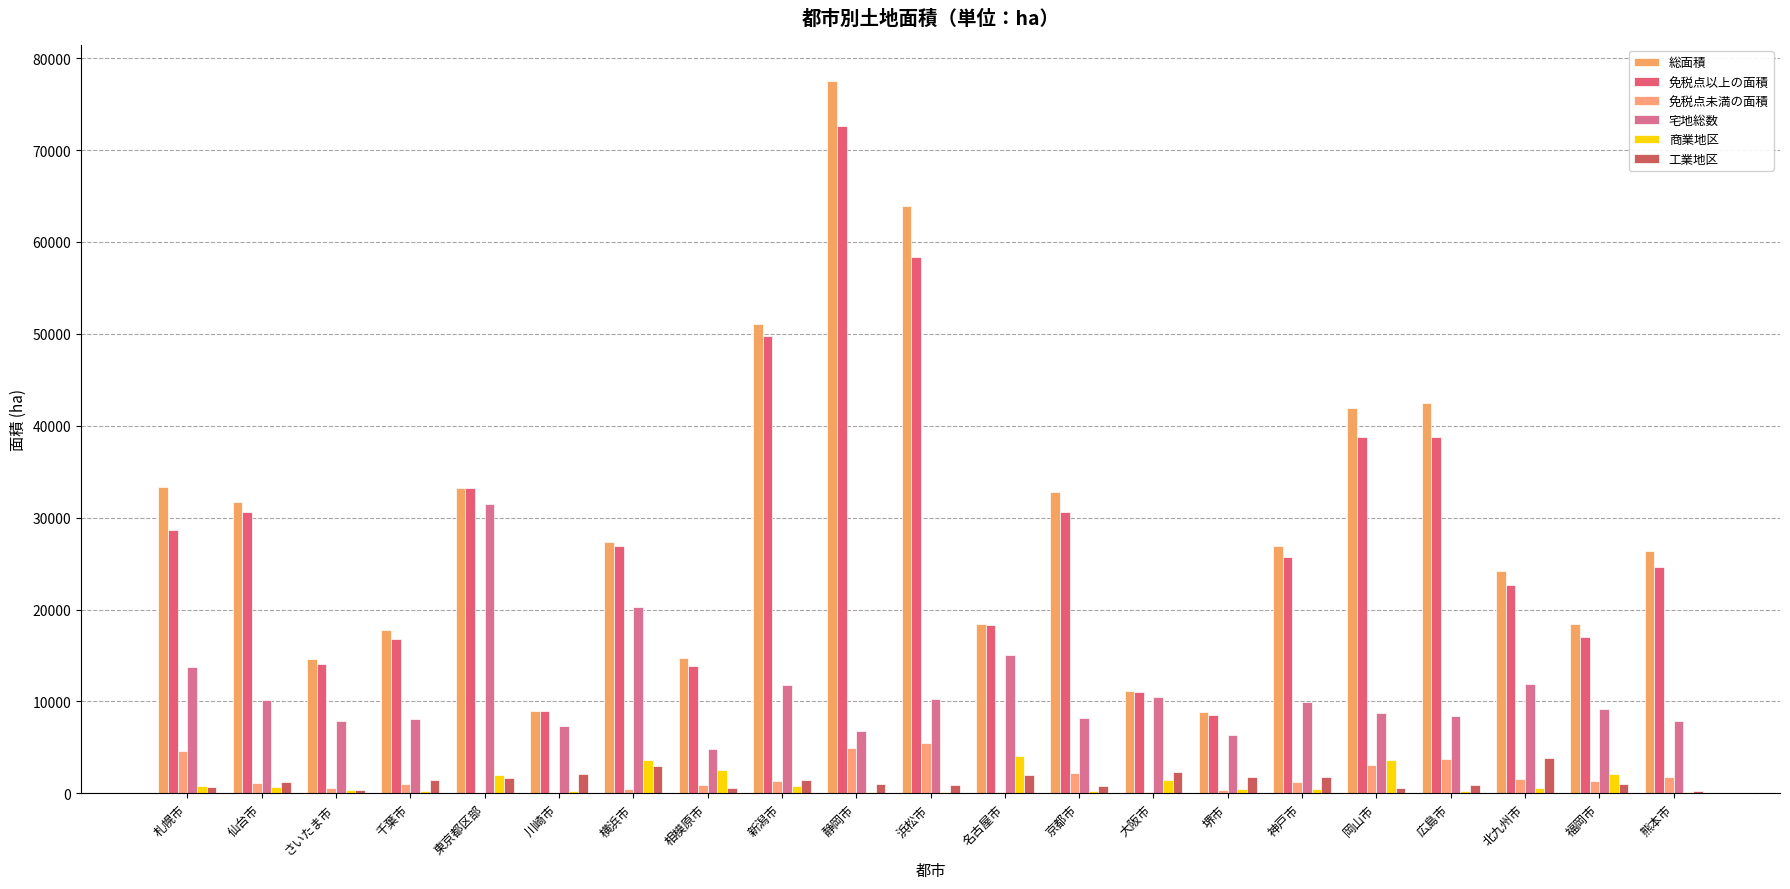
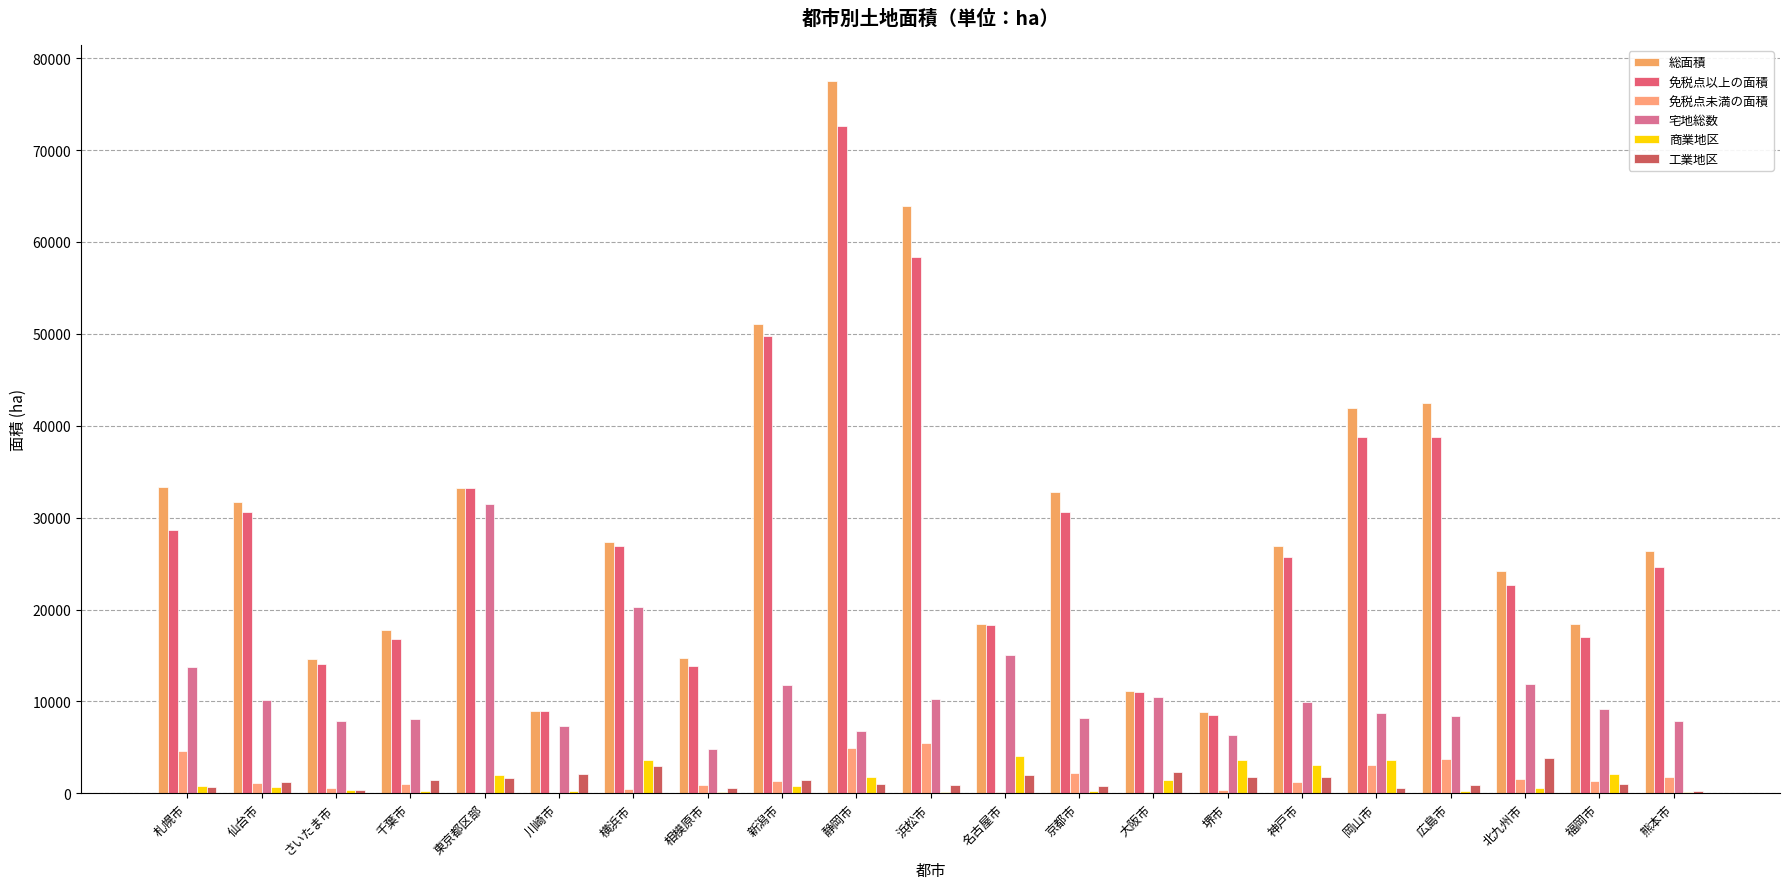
  {
    "商業地区": {
      "札幌市": 1000,
      "仙台市": 1000,
      "さいたま市": 0,
      "千葉市": 0,
      "東京都区部": 2000,
      "横浜市": 4000,
-     "相模原市": 2000,
+     "相模原市": 0,
      "新潟市": 1000,
-     "静岡市": 0,
+     "静岡市": 2000,
      "名古屋市": 4000,
      "京都市": 0,
      "大阪市": 1000,
-     "堺市": 0,
-     "神戸市": 0,
+     "堺市": 4000,
+     "神戸市": 3000,
      "岡山市": 4000,
      "広島市": 0,
      "北九州市": 1000,
      "福岡市": 2000
    }
  }
